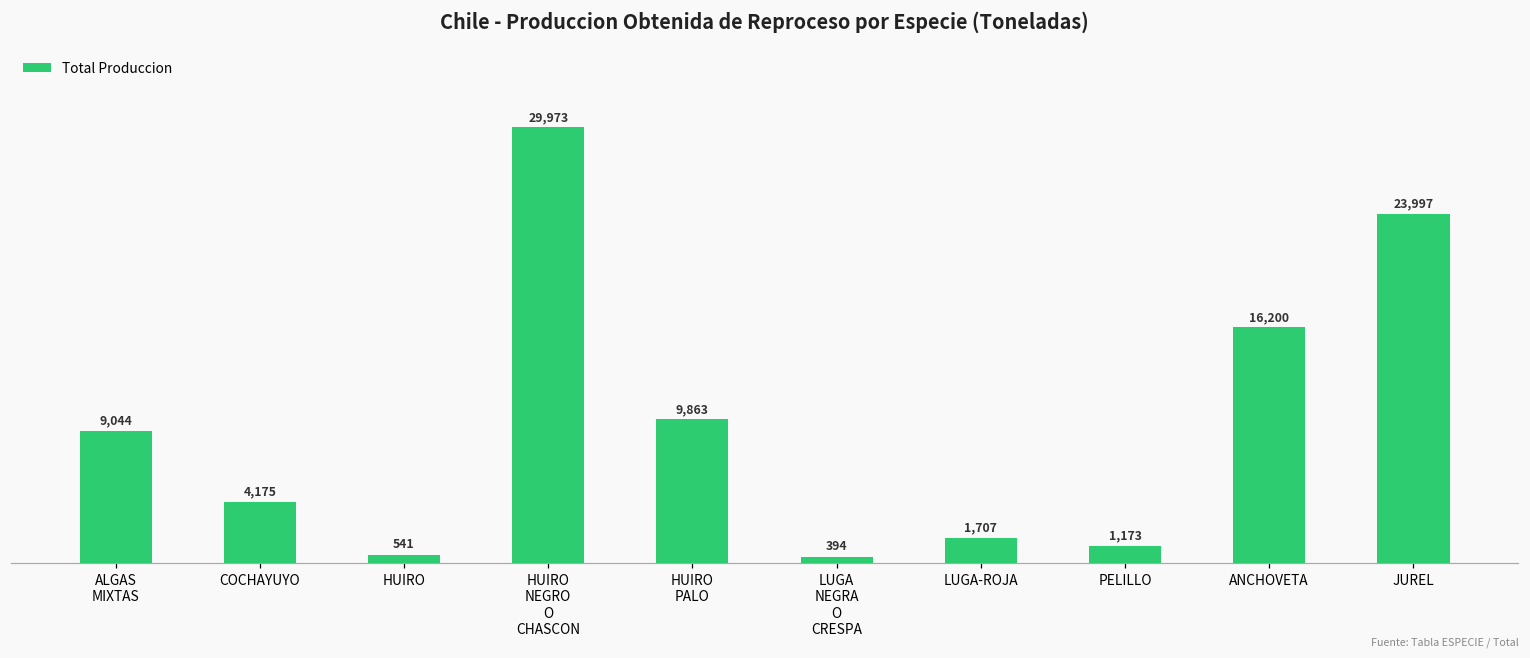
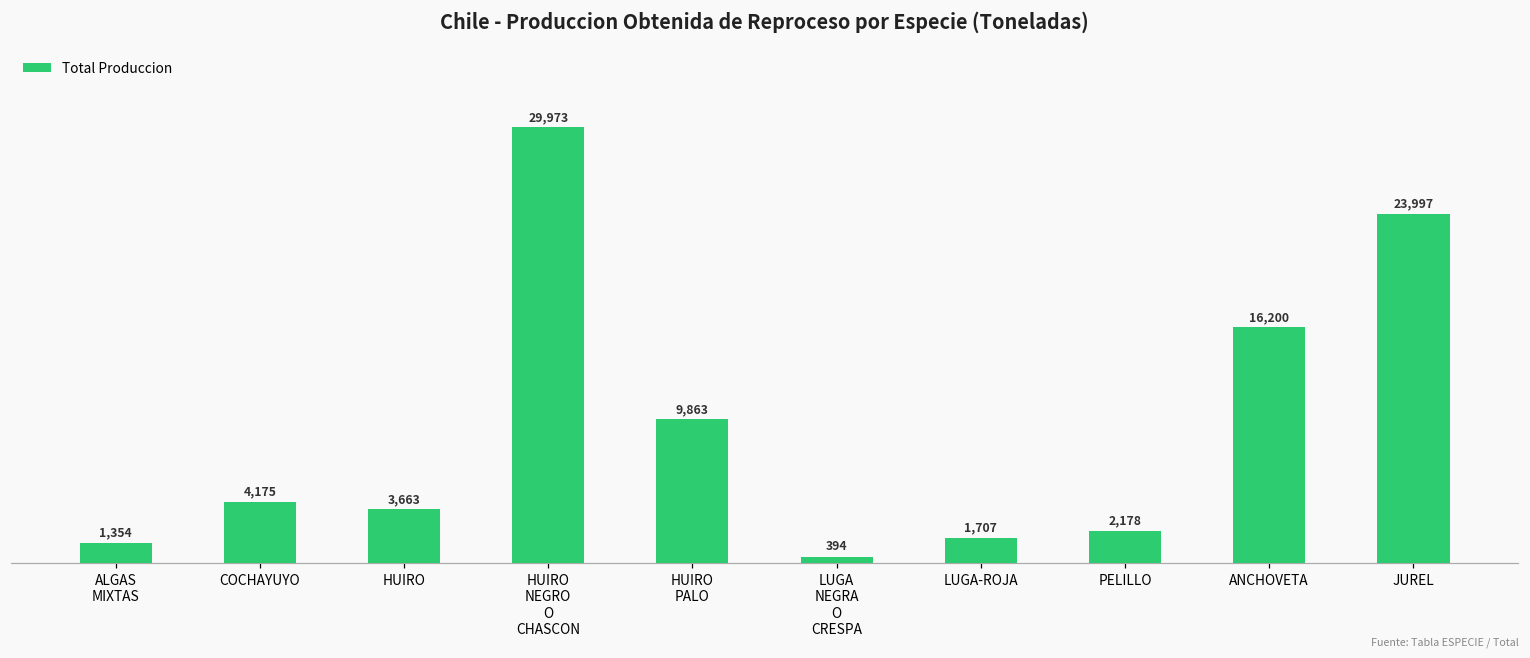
  {
-   "ALGAS MIXTAS": "9,044",
+   "ALGAS MIXTAS": "1,354",
    "COCHAYUYO": "4,175",
-   "HUIRO": "541",
+   "HUIRO": "3,663",
    "HUIRO NEGRO O CHASCON": "29,973",
    "HUIRO PALO": "9,863",
    "LUGA NEGRA O CRESPA": "394",
    "LUGA-ROJA": "1,707",
-   "PELILLO": "1,173",
+   "PELILLO": "2,178",
    "ANCHOVETA": "16,200",
    "JUREL": "23,997"
  }
